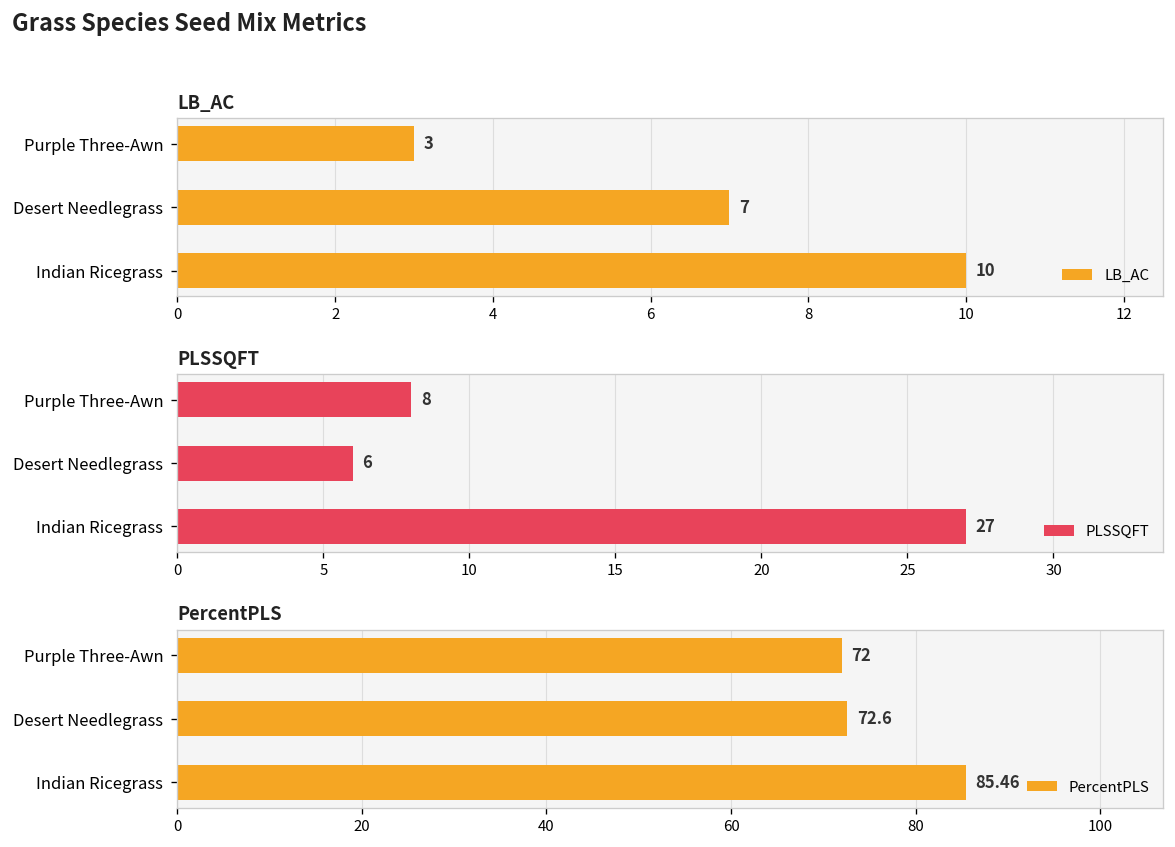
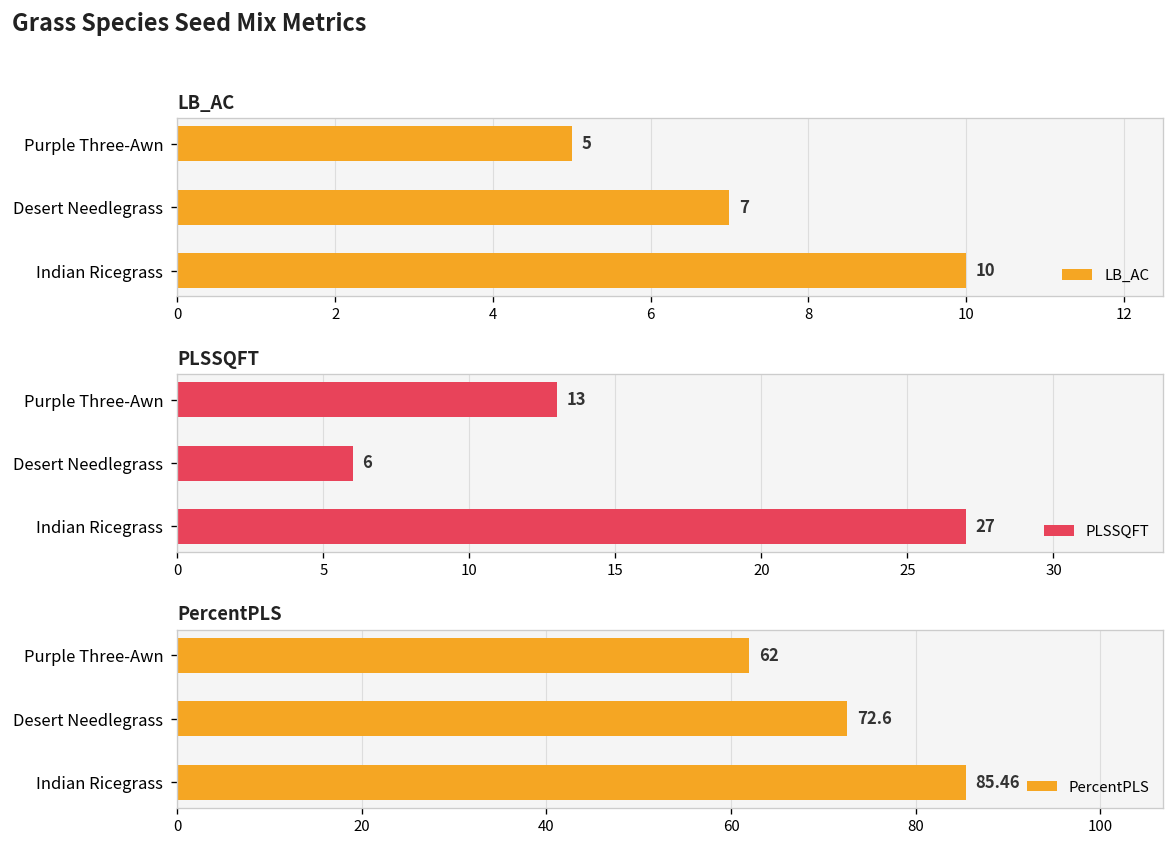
  {
    "LB_AC": {
-     "Purple Three-Awn": 3,
+     "Purple Three-Awn": 5,
      "Desert Needlegrass": 7,
      "Indian Ricegrass": 10
    },
    "PLSSQFT": {
-     "Purple Three-Awn": 8,
+     "Purple Three-Awn": 13,
      "Desert Needlegrass": 6,
      "Indian Ricegrass": 27
    },
    "PercentPLS": {
-     "Purple Three-Awn": 72,
+     "Purple Three-Awn": 62,
      "Desert Needlegrass": 72.6,
      "Indian Ricegrass": 85.46
    }
  }
